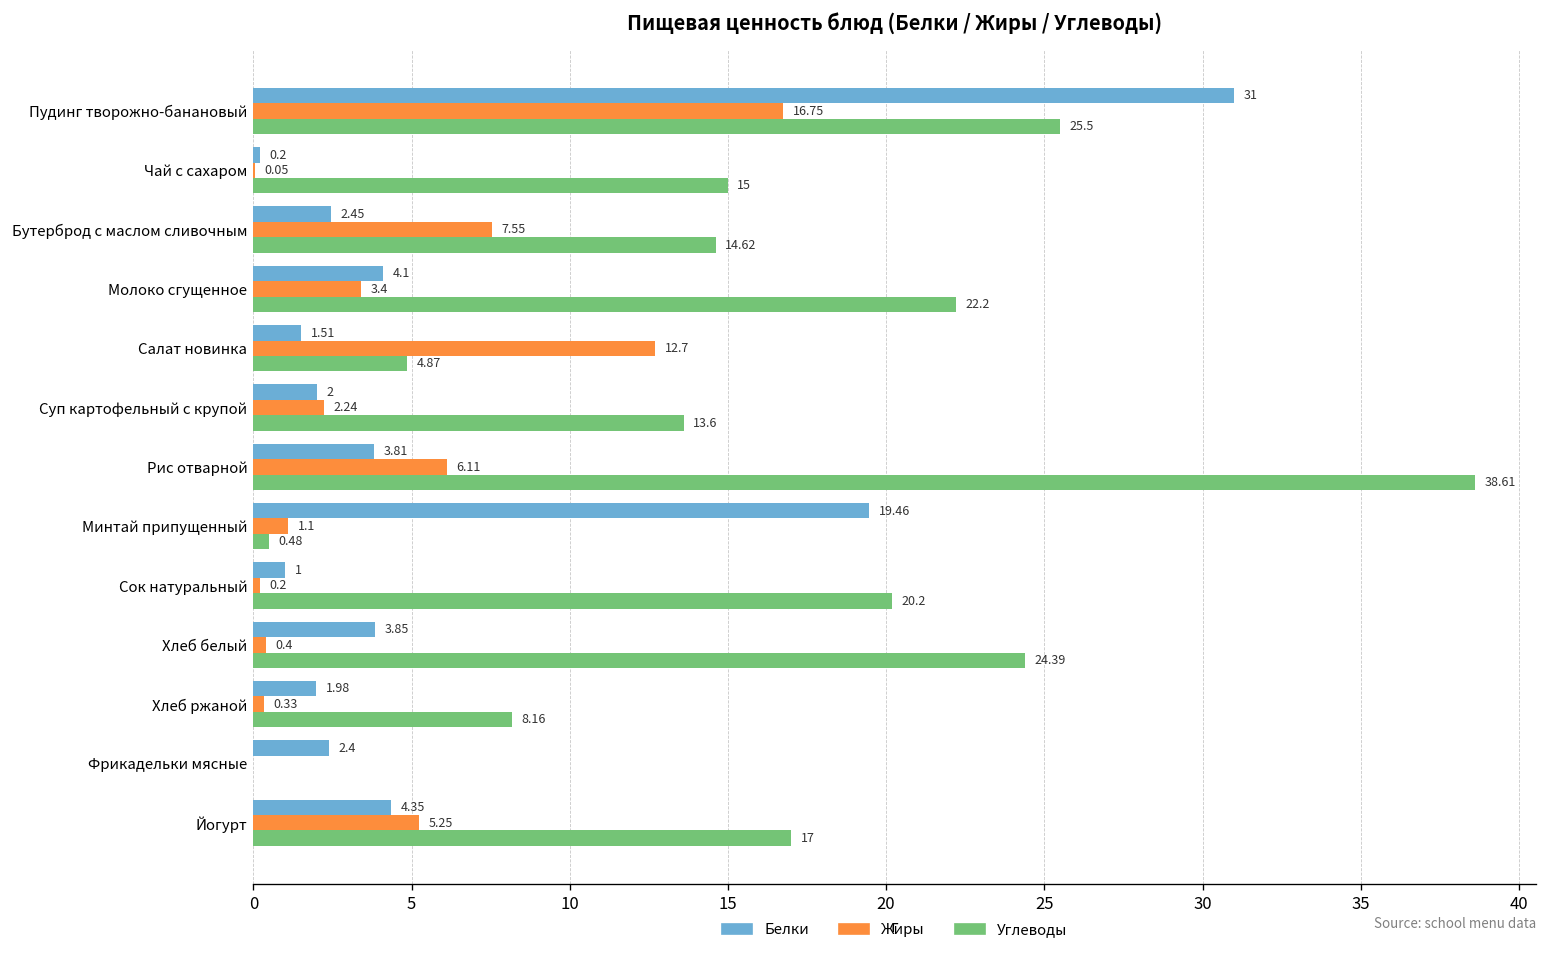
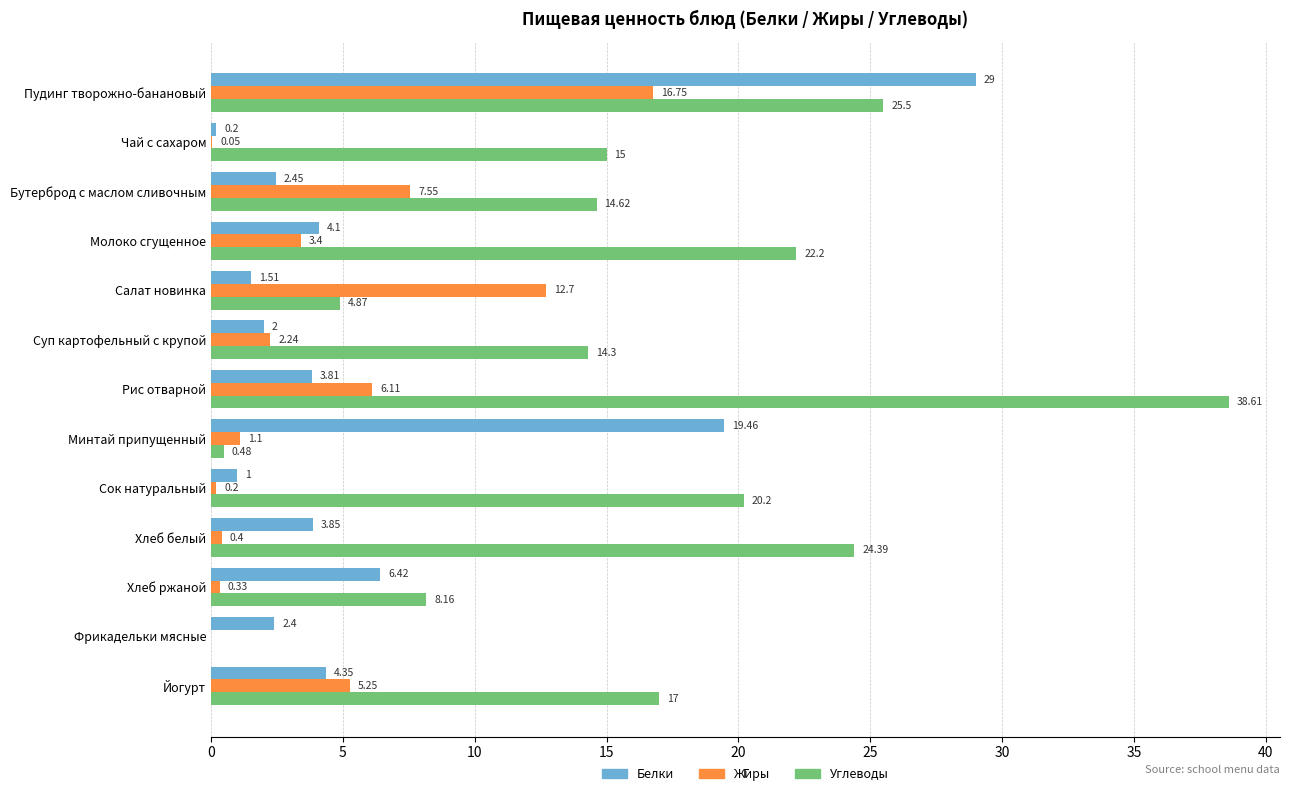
  {
    "Белки": {
-     "Пудинг творожно-банановый": 31,
+     "Пудинг творожно-банановый": 29,
      "Чай с сахаром": 0.2,
      "Бутерброд с маслом сливочным": 2.45,
      "Молоко сгущенное": 4.1,
      "Салат новинка": 1.51,
      "Суп картофельный с крупой": 2,
      "Рис отварной": 3.81,
      "Минтай припущенный": 19.46,
      "Сок натуральный": 1,
      "Хлеб белый": 3.85,
-     "Хлеб ржаной": 1.98,
+     "Хлеб ржаной": 6.42,
      "Фрикадельки мясные": 2.4,
      "Йогурт": 4.35
    },
    "Жиры": {
      "Пудинг творожно-банановый": 16.75,
      "Чай с сахаром": 0.05,
      "Бутерброд с маслом сливочным": 7.55,
      "Молоко сгущенное": 3.4,
      "Салат новинка": 12.7,
      "Суп картофельный с крупой": 2,
      "Рис отварной": 6.11,
      "Минтай припущенный": 1.1,
      "Сок натуральный": 0.2,
      "Хлеб белый": 0.4,
      "Хлеб ржаной": 0.33,
      "Йогурт": 5.25
    },
    "Углеводы": {
      "Пудинг творожно-банановый": 25.5,
      "Чай с сахаром": 15,
      "Бутерброд с маслом сливочным": 14.62,
      "Молоко сгущенное": 22.2,
      "Салат новинка": 4.87,
-     "Суп картофельный с крупой": 13.6,
+     "Суп картофельный с крупой": 14.3,
      "Рис отварной": 38.61,
      "Минтай припущенный": 0.48,
      "Сок натуральный": 20.2,
      "Хлеб белый": 24.39,
      "Хлеб ржаной": 8.16,
      "Йогурт": 17
    }
  }
